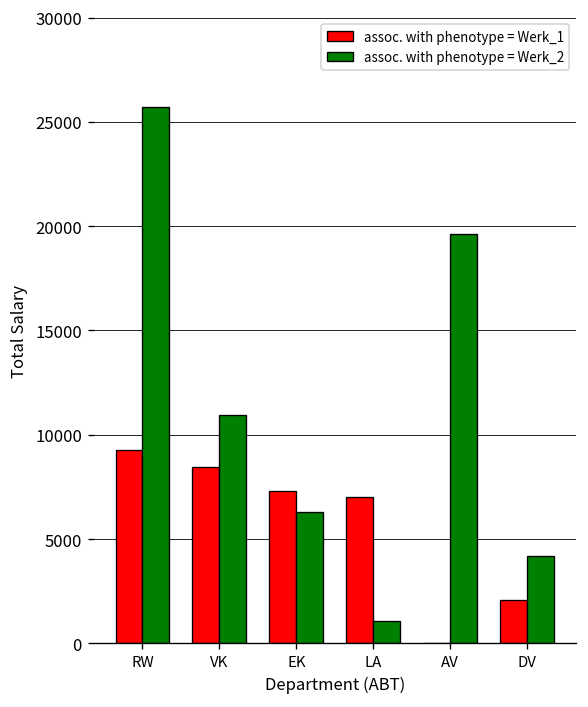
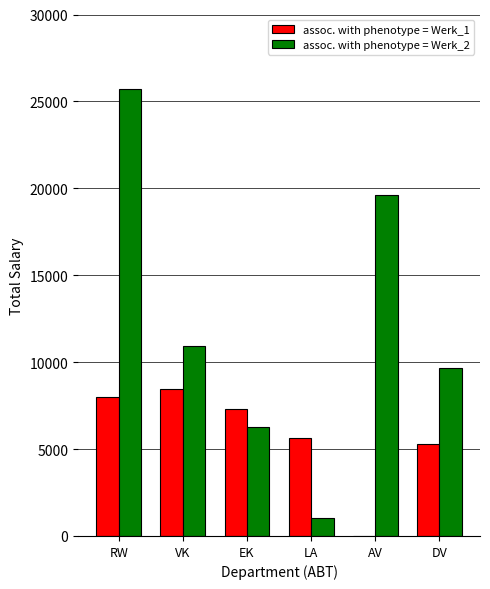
  {
    "assoc. with phenotype = Werk_1": {
-     "RW": 9300,
+     "RW": 8000,
      "VK": 8400,
      "EK": 7300,
-     "LA": 7000,
+     "LA": 5600,
      "AV": 0,
-     "DV": 2100
+     "DV": 5300
    },
    "assoc. with phenotype = Werk_2": {
      "RW": 25700,
      "VK": 10900,
      "EK": 6300,
      "LA": 1100,
      "AV": 19600,
-     "DV": 4200
+     "DV": 9700
    }
  }
